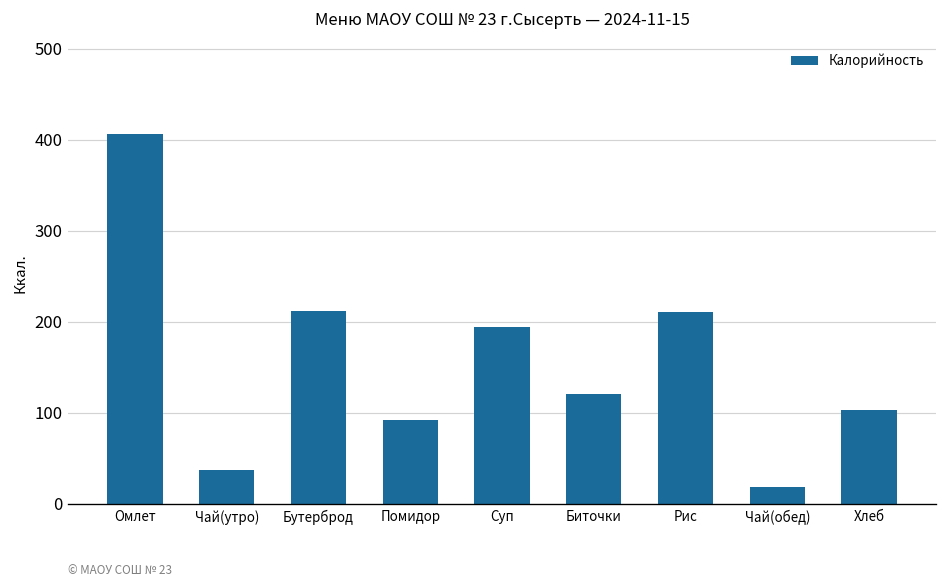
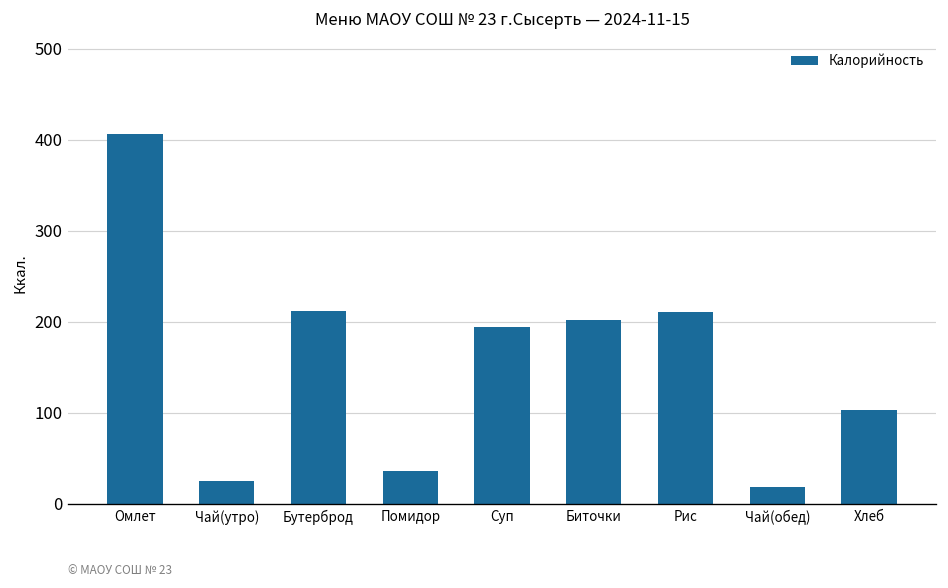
  {
    "Омлет": 410,
-   "Чай(утро)": 40,
+   "Чай(утро)": 30,
    "Бутерброд": 210,
-   "Помидор": 90,
+   "Помидор": 40,
    "Суп": 190,
-   "Биточки": 120,
+   "Биточки": 200,
    "Рис": 210,
    "Чай(обед)": 20,
    "Хлеб": 100
  }
